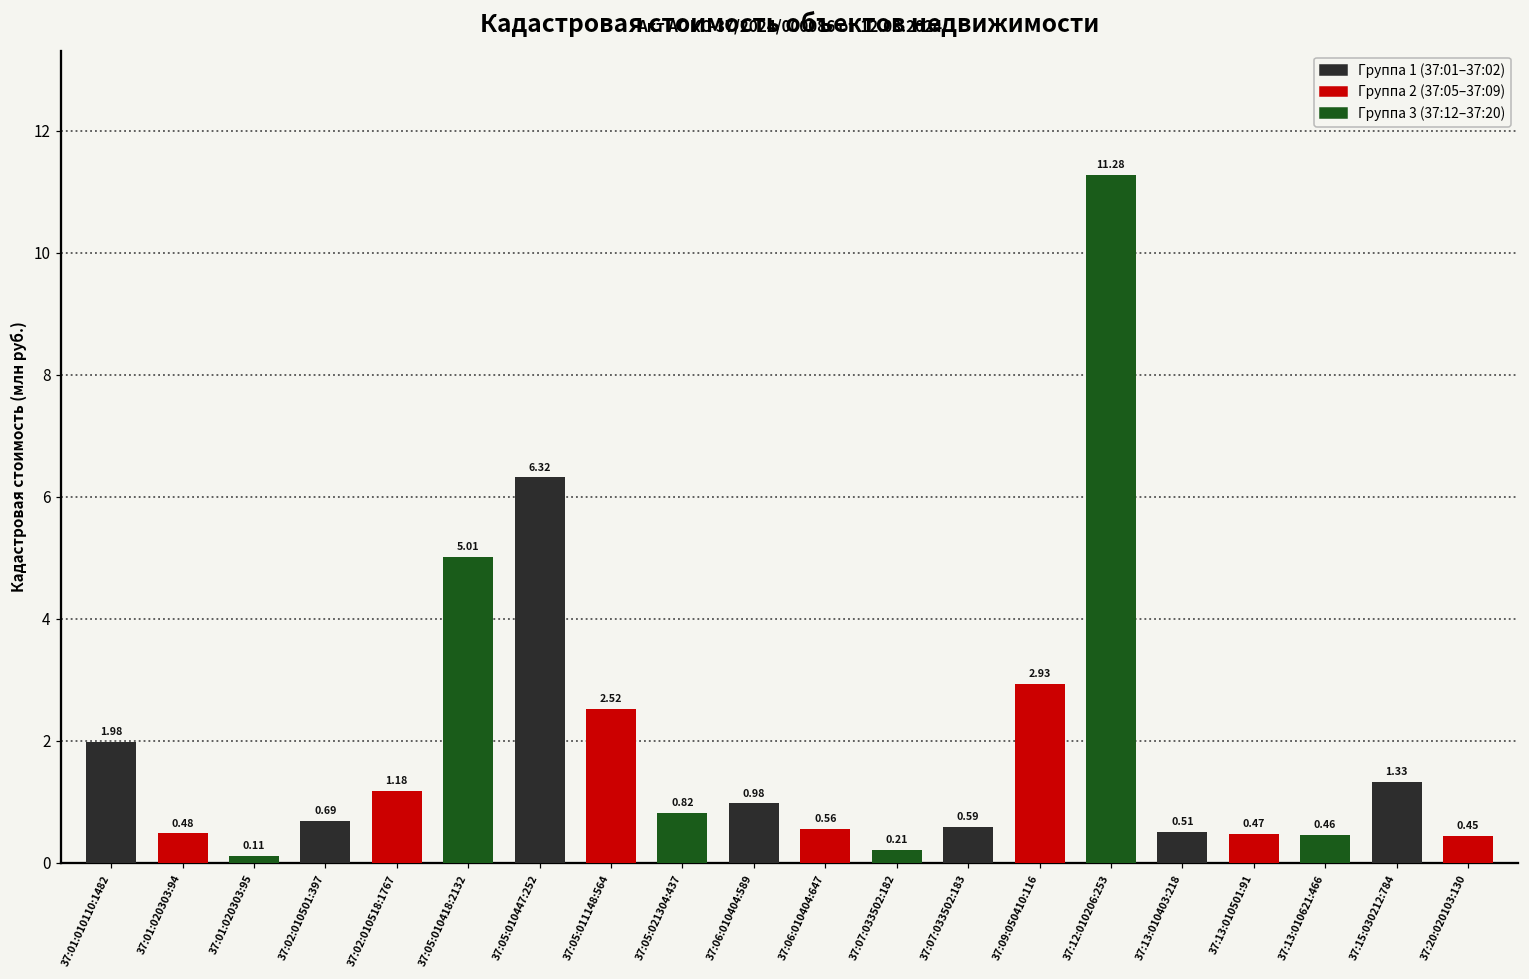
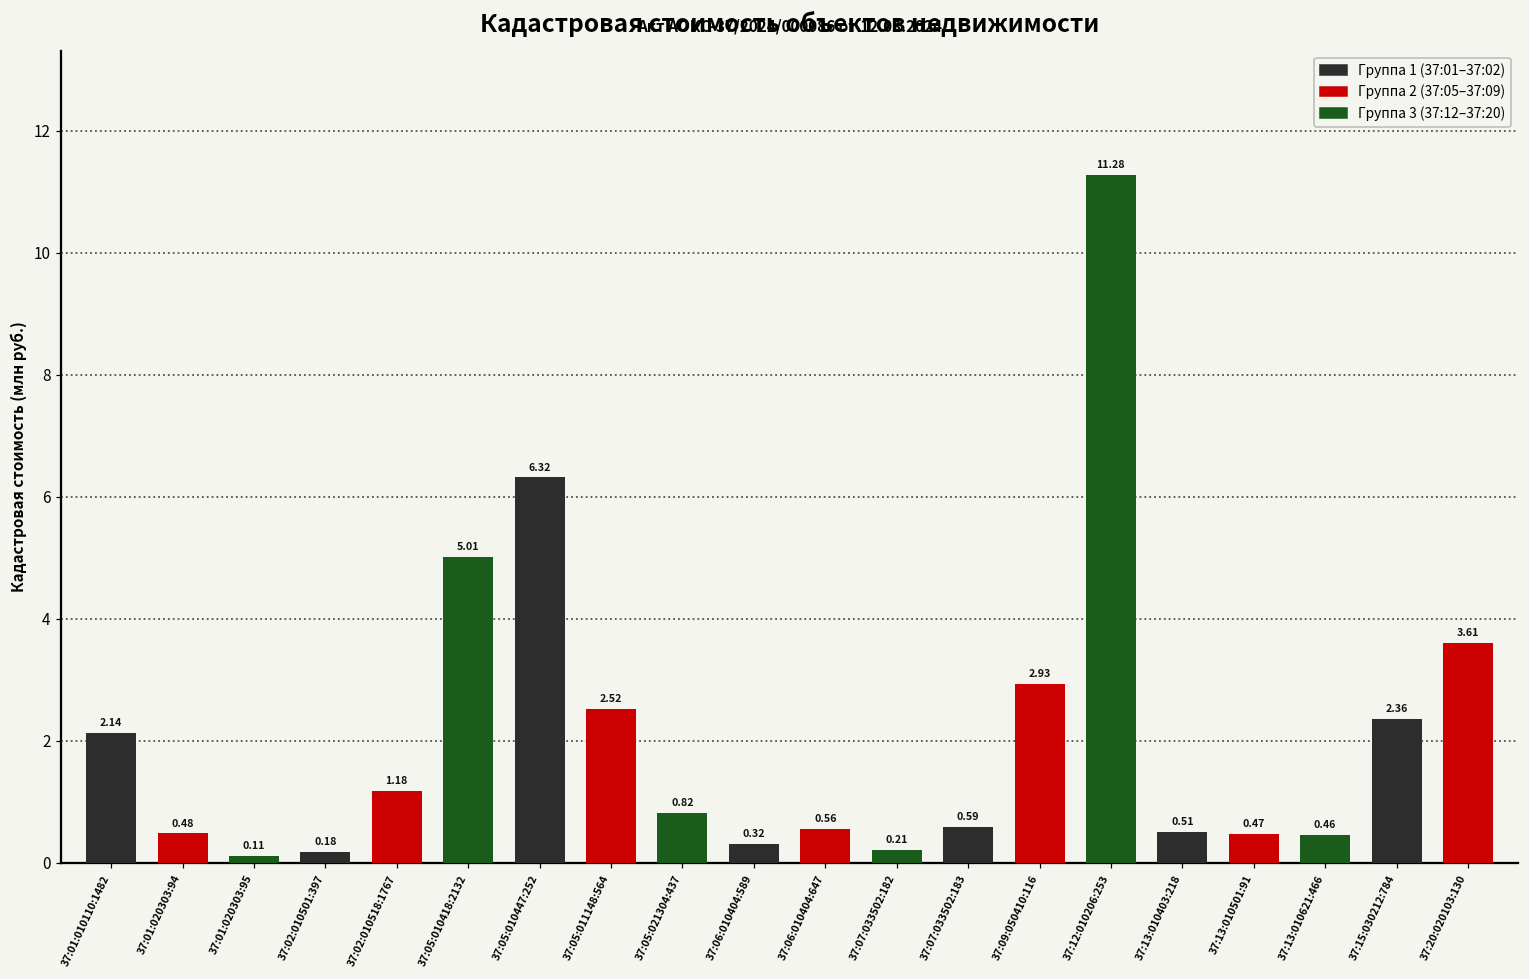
  {
-   "37:01:010110:1482": 1.98,
+   "37:01:010110:1482": 2.14,
    "37:01:020303:94": 0.48,
    "37:01:020303:95": 0.11,
-   "37:02:010501:397": 0.69,
+   "37:02:010501:397": 0.18,
    "37:02:010518:1767": 1.18,
    "37:05:010418:2132": 5.01,
    "37:05:010447:252": 6.32,
    "37:05:011148:564": 2.52,
    "37:05:021304:437": 0.82,
-   "37:06:010404:589": 0.98,
+   "37:06:010404:589": 0.32,
    "37:06:010404:647": 0.56,
    "37:07:033502:182": 0.21,
    "37:07:033502:183": 0.59,
    "37:09:050410:116": 2.93,
    "37:12:010206:253": 11.28,
    "37:13:010403:218": 0.51,
    "37:13:010501:91": 0.47,
    "37:13:010621:466": 0.46,
-   "37:15:030212:784": 1.33,
-   "37:20:020103:130": 0.45
+   "37:15:030212:784": 2.36,
+   "37:20:020103:130": 3.61
  }
